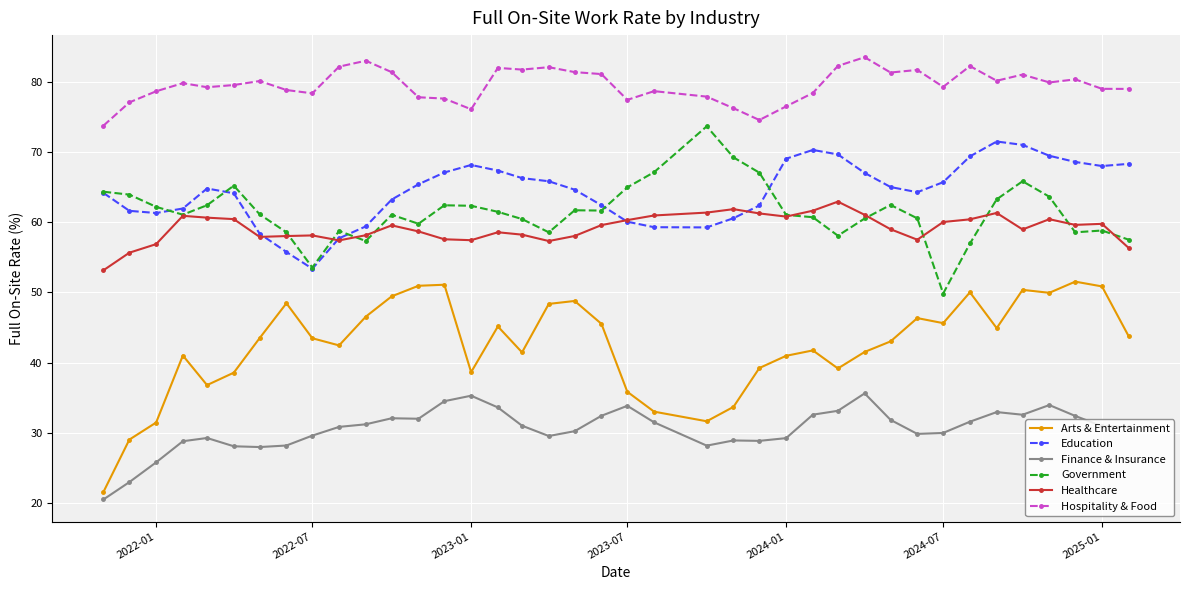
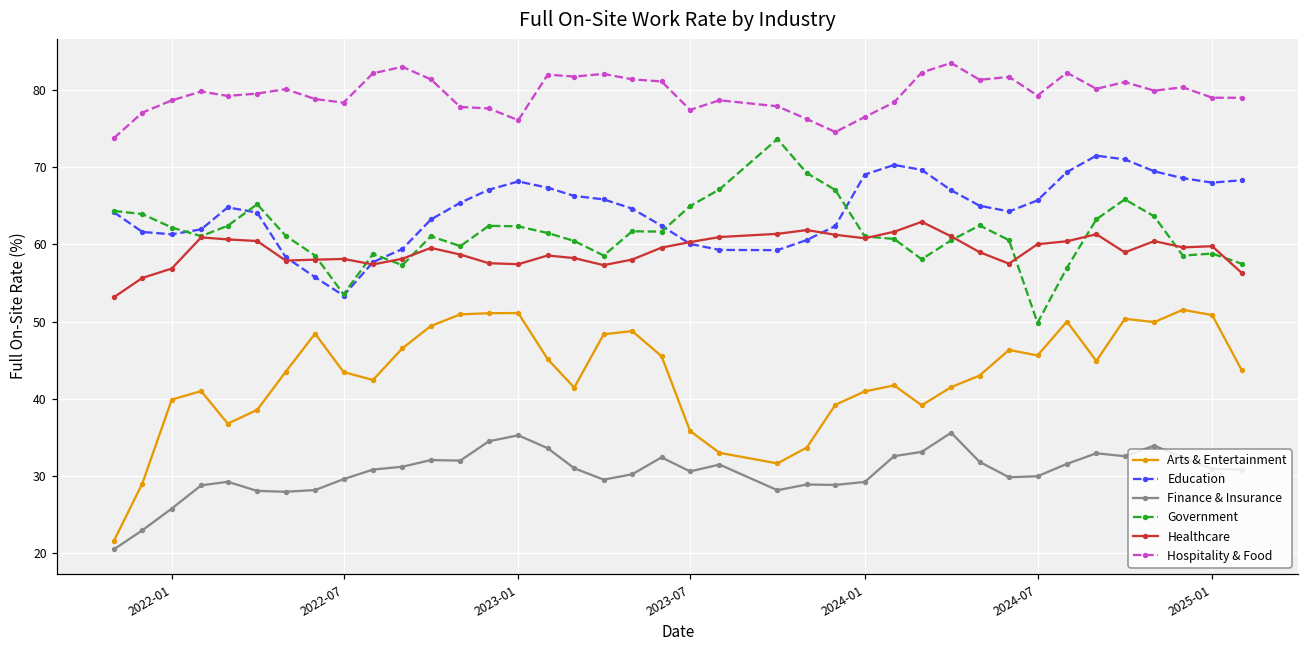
  {
    "Arts & Entertainment": {
-     "2022-01": 31,
+     "2022-01": 40,
      "2022-07": 43,
-     "2023-01": 39,
+     "2023-01": 51,
      "2023-07": 36,
      "2024-01": 41,
      "2024-07": 46,
      "2025-01": 51
    },
    "Education": {
      "2022-01": 61,
      "2023-01": 68,
      "2024-01": 69,
      "2024-07": 66,
      "2025-01": 68
    },
    "Finance & Insurance": {
      "2022-01": 26,
      "2022-07": 30,
      "2023-01": 35,
-     "2023-07": 34,
+     "2023-07": 31,
      "2024-01": 29,
      "2024-07": 30
    },
    "Government": {
      "2022-01": 62,
      "2023-01": 62,
      "2023-07": 65,
      "2024-07": 50,
      "2025-01": 59
    },
    "Healthcare": {
      "2022-01": 57,
      "2022-07": 58,
      "2023-01": 57,
      "2024-07": 60,
      "2025-01": 60
    },
    "Hospitality & Food": {
      "2022-01": 79,
      "2022-07": 78,
      "2023-01": 76,
      "2023-07": 77,
      "2024-01": 76,
      "2024-07": 79,
      "2025-01": 79
    }
  }
